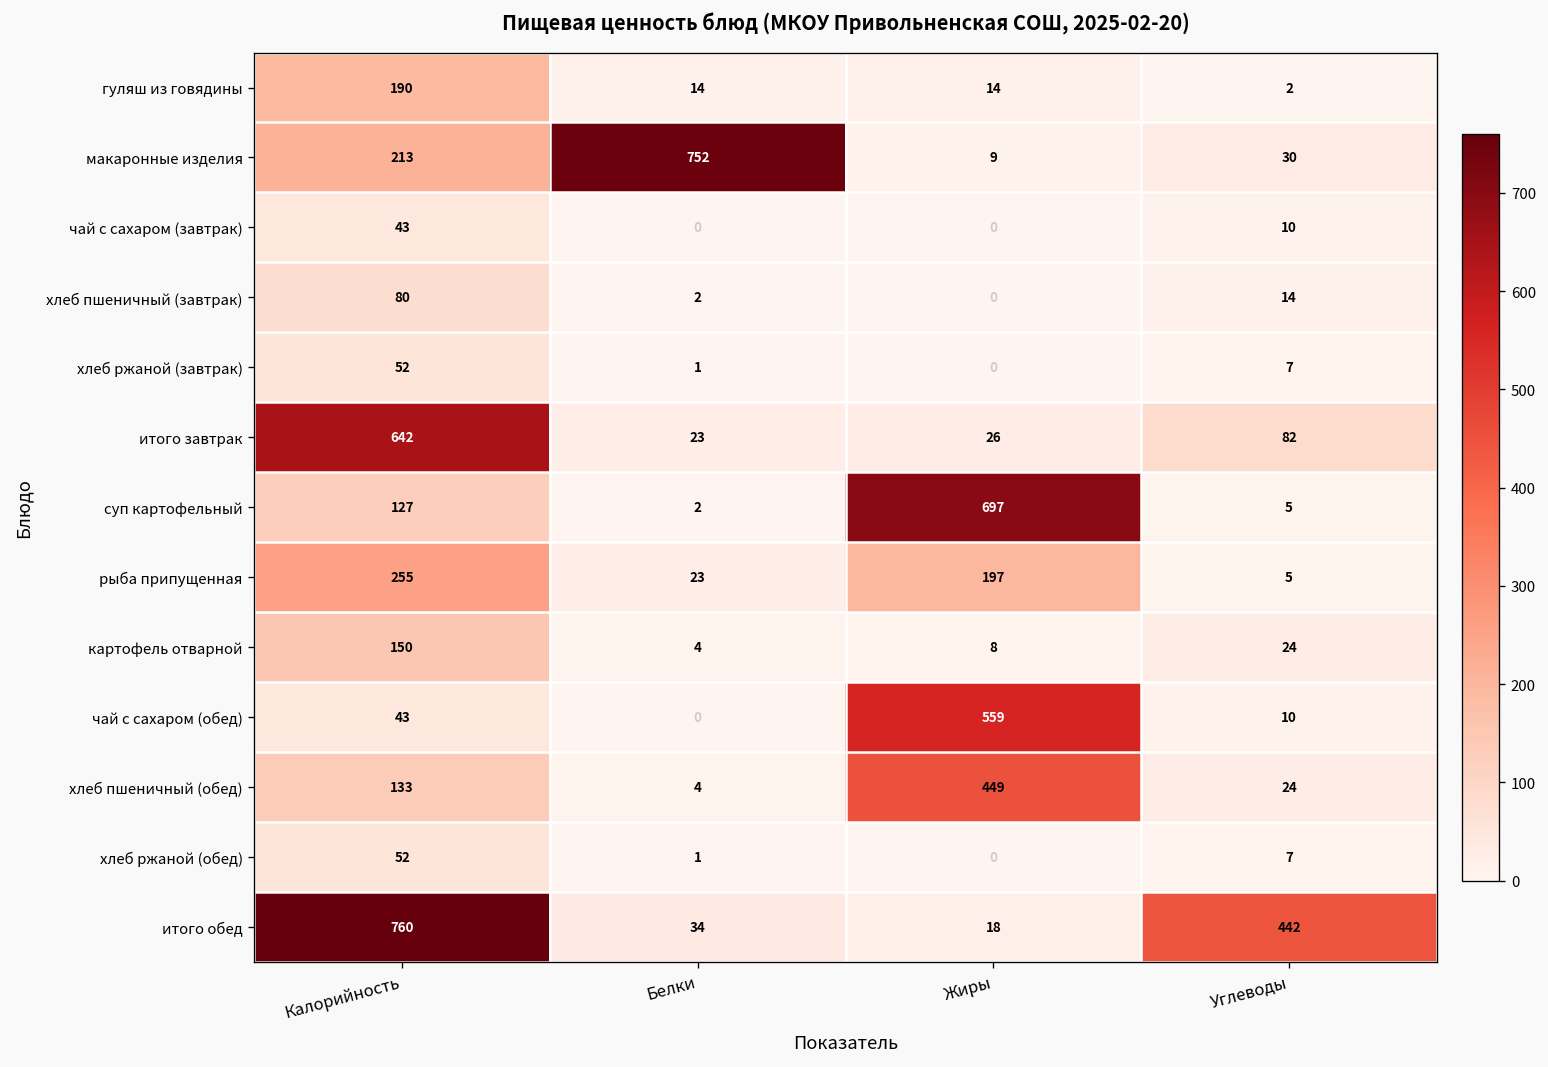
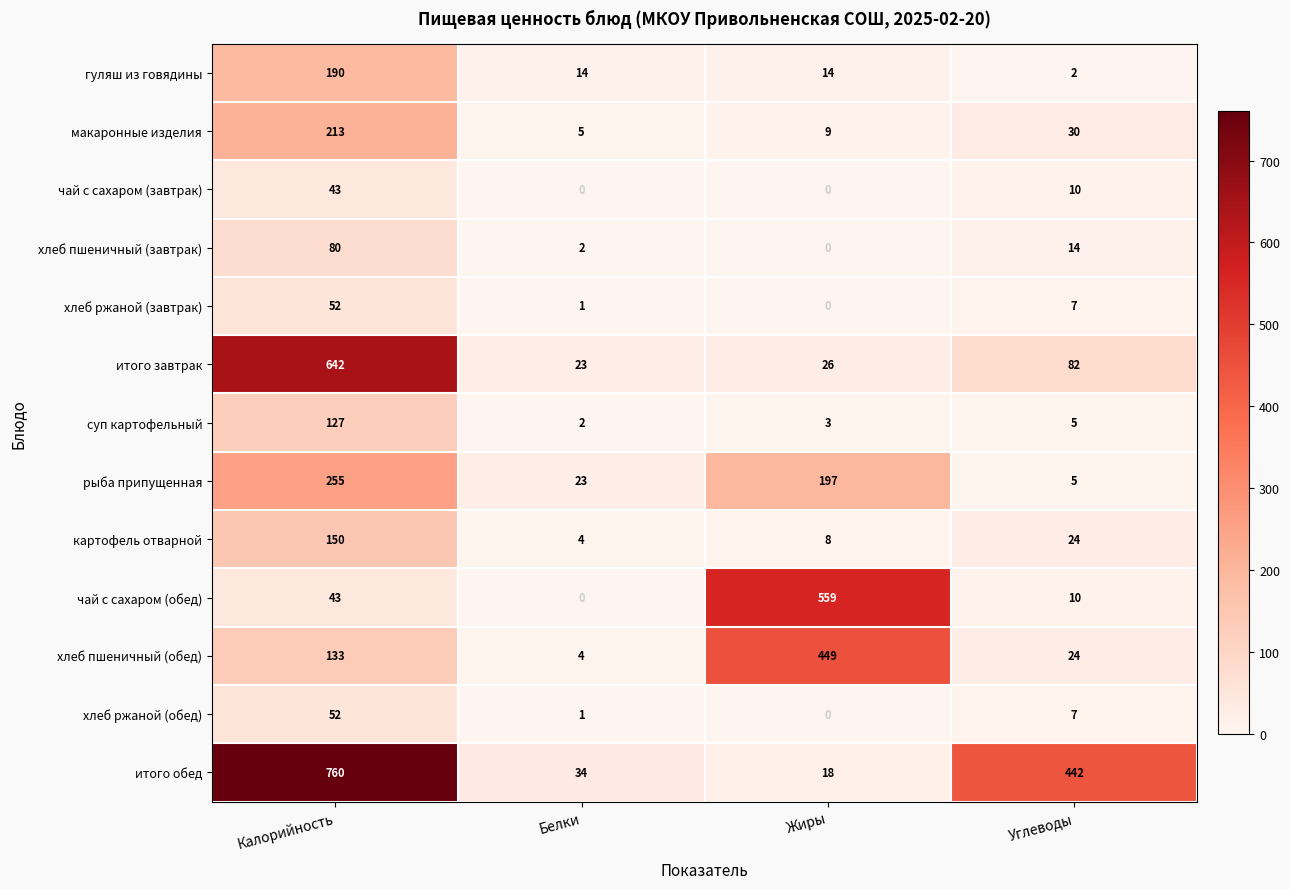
  {
    "гуляш из говядины": {
      "Калорийность": 190,
      "Белки": 14,
      "Жиры": 14,
      "Углеводы": 2
    },
    "макаронные изделия": {
      "Калорийность": 213,
-     "Белки": 752,
+     "Белки": 5,
      "Жиры": 9,
      "Углеводы": 30
    },
    "чай с сахаром (завтрак)": {
      "Калорийность": 43,
      "Белки": 0,
      "Жиры": 0,
      "Углеводы": 10
    },
    "хлеб пшеничный (завтрак)": {
      "Калорийность": 80,
      "Белки": 2,
      "Жиры": 0,
      "Углеводы": 14
    },
    "хлеб ржаной (завтрак)": {
      "Калорийность": 52,
      "Белки": 1,
      "Жиры": 0,
      "Углеводы": 7
    },
    "итого завтрак": {
      "Калорийность": 642,
      "Белки": 23,
      "Жиры": 26,
      "Углеводы": 82
    },
    "суп картофельный": {
      "Калорийность": 127,
      "Белки": 2,
-     "Жиры": 697,
+     "Жиры": 3,
      "Углеводы": 5
    },
    "рыба припущенная": {
      "Калорийность": 255,
      "Белки": 23,
      "Жиры": 197,
      "Углеводы": 5
    },
    "картофель отварной": {
      "Калорийность": 150,
      "Белки": 4,
      "Жиры": 8,
      "Углеводы": 24
    },
    "чай с сахаром (обед)": {
      "Калорийность": 43,
      "Белки": 0,
      "Жиры": 559,
      "Углеводы": 10
    },
    "хлеб пшеничный (обед)": {
      "Калорийность": 133,
      "Белки": 4,
      "Жиры": 449,
      "Углеводы": 24
    },
    "хлеб ржаной (обед)": {
      "Калорийность": 52,
      "Белки": 1,
      "Жиры": 0,
      "Углеводы": 7
    },
    "итого обед": {
      "Калорийность": 760,
      "Белки": 34,
      "Жиры": 18,
      "Углеводы": 442
    }
  }
